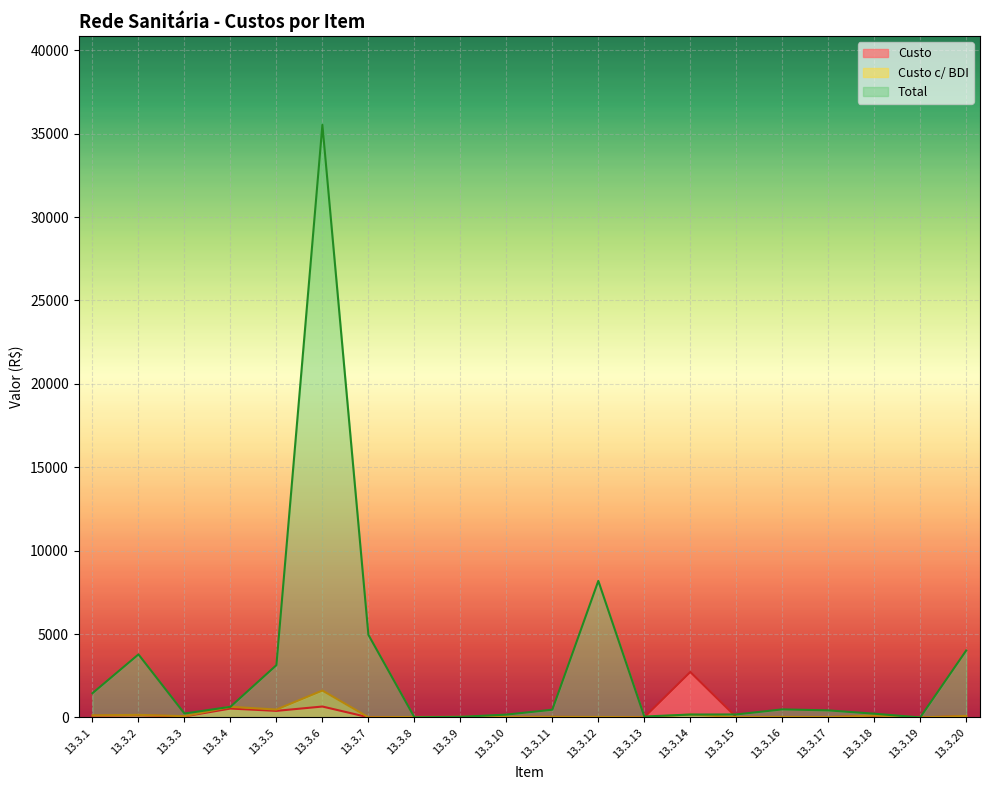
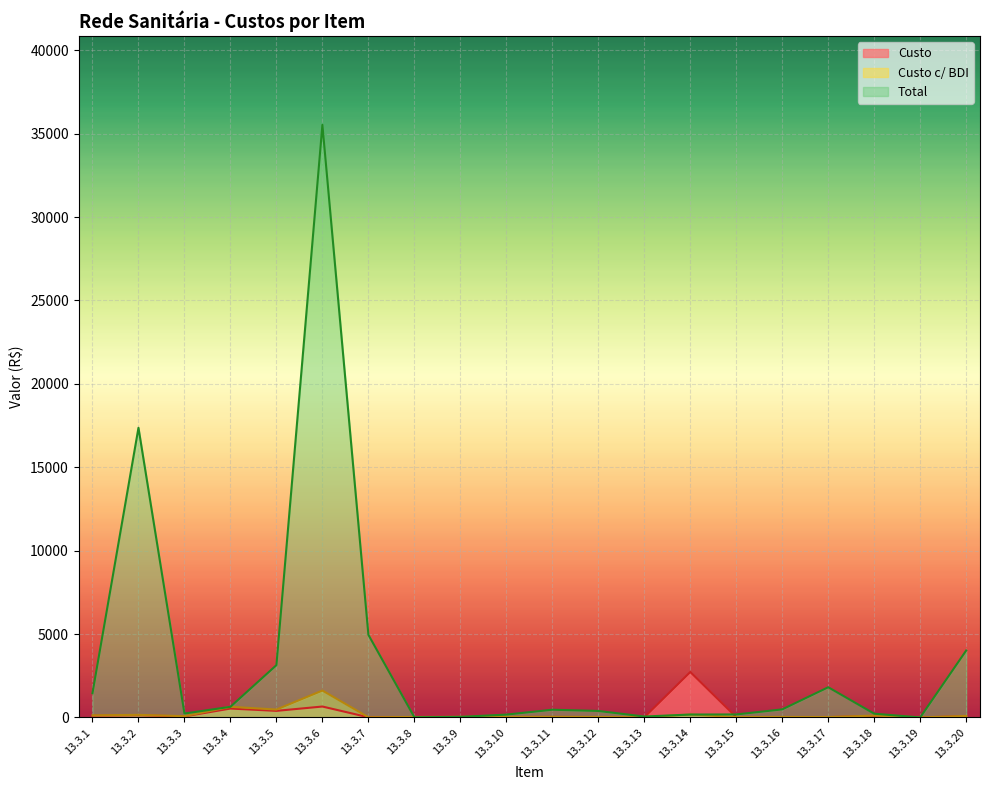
  {
    "Custo": {
      "13.3.6": 700,
      "13.3.14": 2700
    },
    "Custo c/ BDI": {
      "13.3.6": 1600
    },
    "Total": {
      "13.3.1": 1500,
-     "13.3.2": 3800,
+     "13.3.2": 17400,
      "13.3.3": 200,
      "13.3.5": 3100,
      "13.3.6": 35500,
      "13.3.7": 5000,
      "13.3.11": 500,
-     "13.3.12": 8200,
+     "13.3.12": 400,
      "13.3.15": 200,
      "13.3.16": 500,
-     "13.3.17": 400,
+     "13.3.17": 1800,
      "13.3.20": 4000
    }
  }
